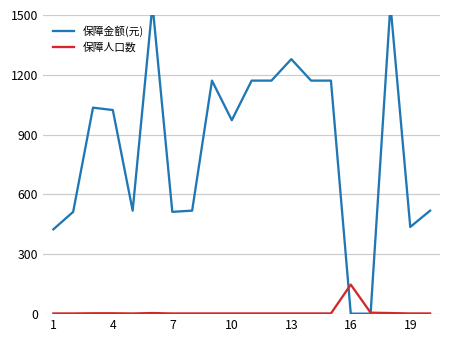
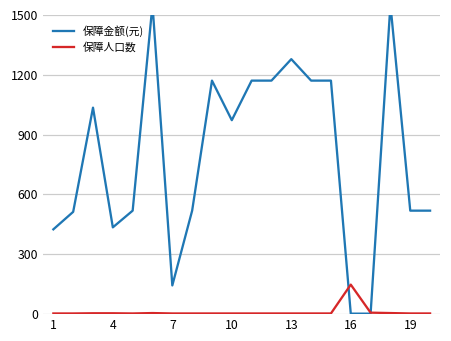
  {
    "保障金额(元)": {
      "1": 420,
-     "4": 1020,
-     "7": 510,
+     "4": 430,
+     "7": 140,
      "10": 970,
      "13": 1280,
      "16": 0,
-     "19": 440
+     "19": 520
    },
    "保障人口数": {
      "1": 0,
      "4": 0,
      "7": 0,
      "10": 0,
      "13": 0,
      "16": 150,
      "19": 0
    }
  }
